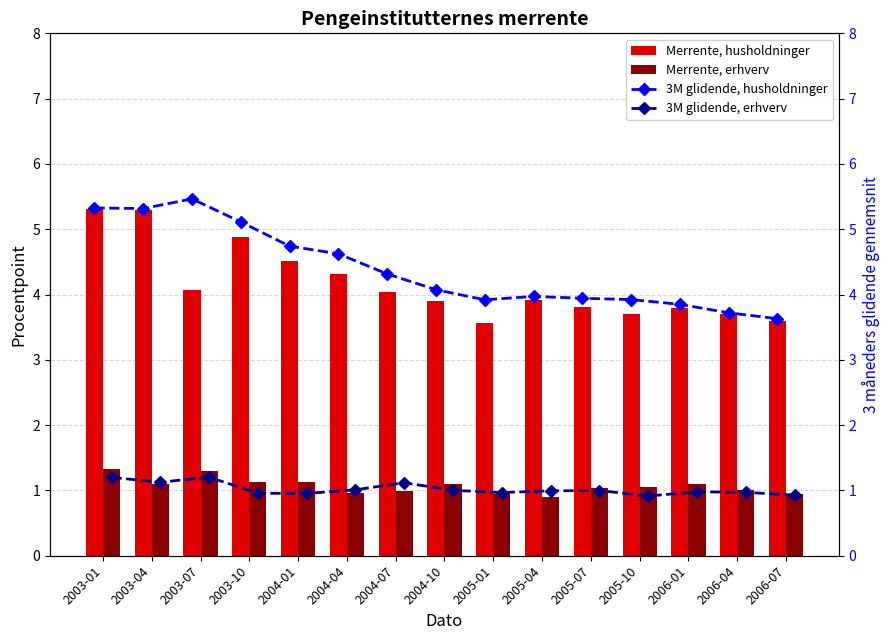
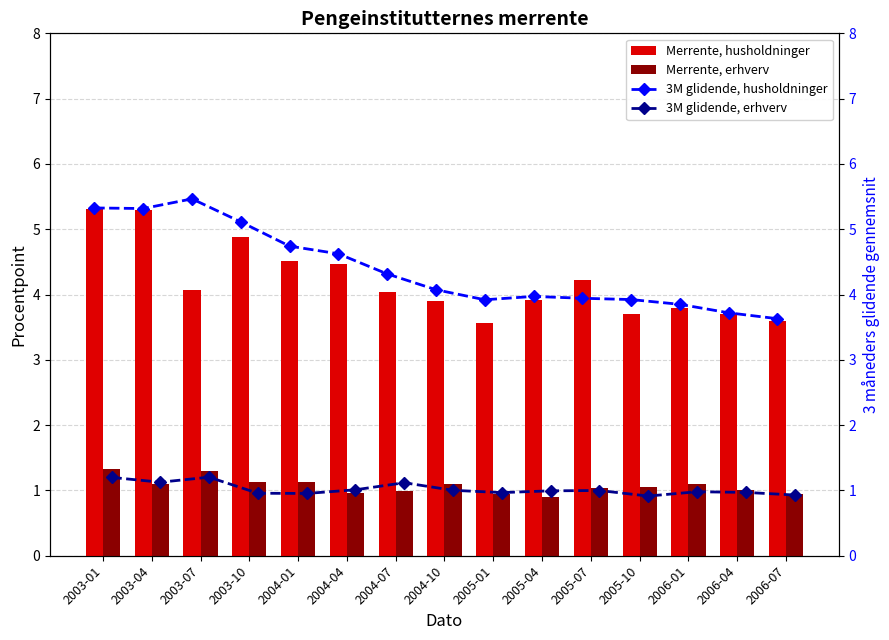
  {
    "Merrente, husholdninger": {
      "2003-01": 5.3,
      "2003-04": 5.3,
      "2003-07": 4.1,
      "2003-10": 4.9,
      "2004-01": 4.5,
-     "2004-04": 4.3,
+     "2004-04": 4.5,
      "2004-07": 4.0,
      "2004-10": 3.9,
      "2005-01": 3.6,
      "2005-04": 3.9,
-     "2005-07": 3.8,
+     "2005-07": 4.2,
      "2005-10": 3.7,
      "2006-01": 3.8,
      "2006-04": 3.7,
      "2006-07": 3.6
    },
    "Merrente, erhverv": {
      "2003-01": 1.3,
      "2003-04": 1.1,
      "2003-07": 1.3,
      "2003-10": 1.1,
      "2004-01": 1.1,
      "2004-04": 1.0,
      "2004-07": 1.0,
      "2004-10": 1.1,
      "2005-01": 0.9,
      "2005-04": 0.9,
      "2005-07": 1.0,
      "2005-10": 1.1,
      "2006-01": 1.1,
      "2006-04": 1.0,
      "2006-07": 1.0
    }
  }
